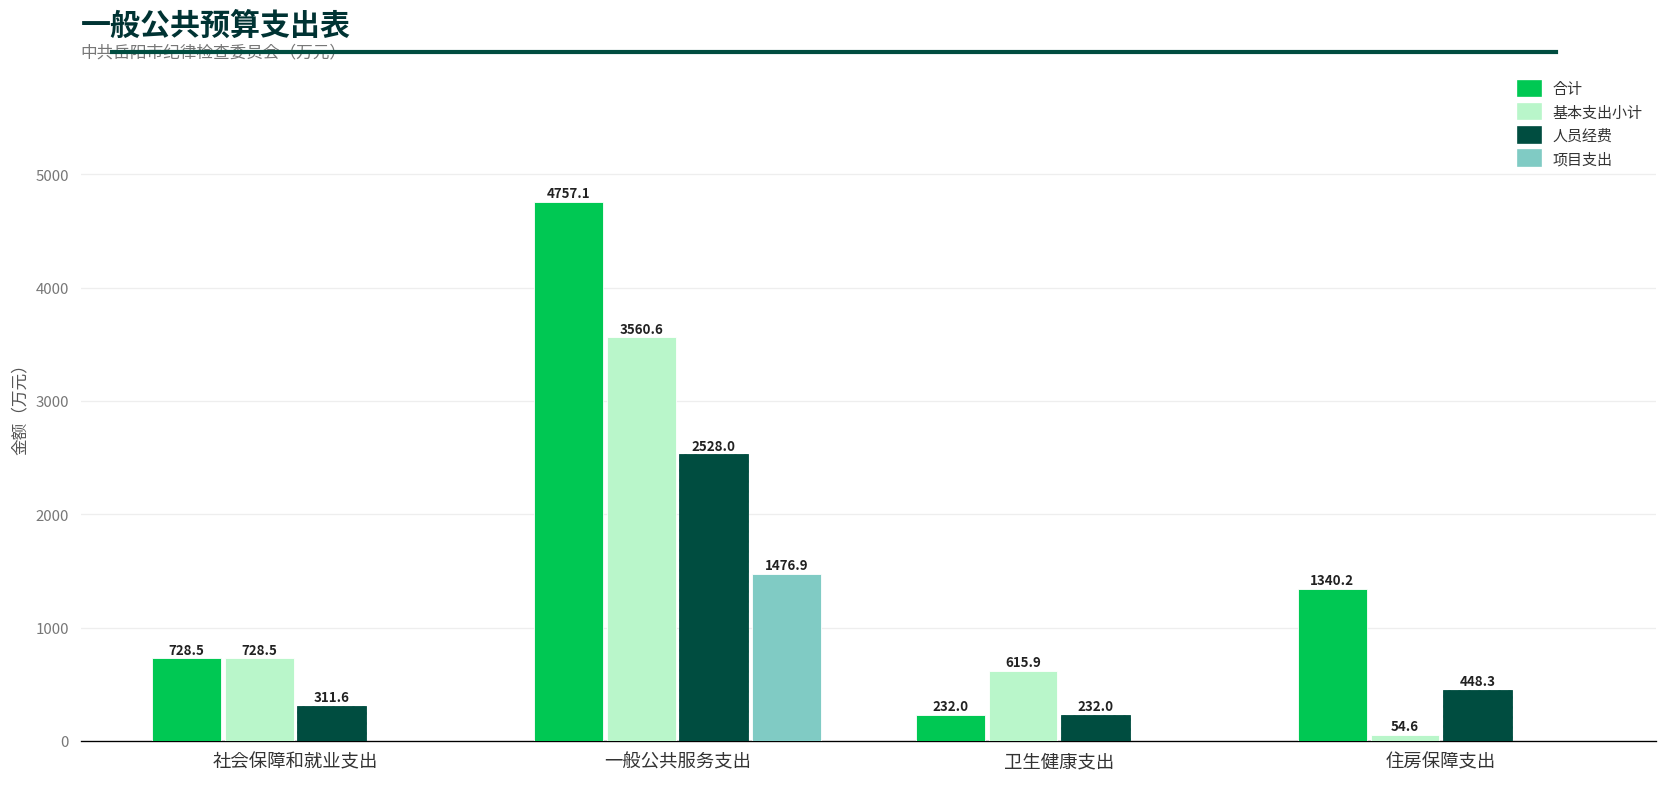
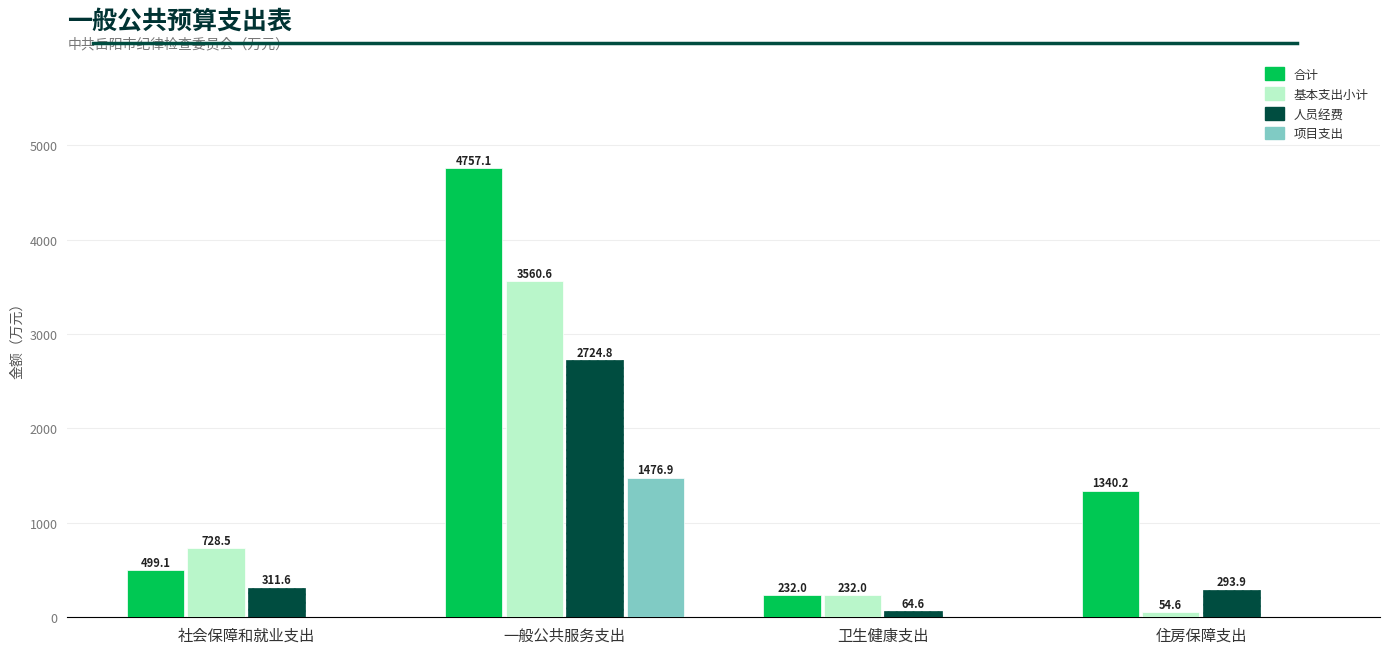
  {
    "合计": {
-     "社会保障和就业支出": 728.5,
+     "社会保障和就业支出": 499.1,
      "一般公共服务支出": 4757.1,
      "卫生健康支出": 232.0,
      "住房保障支出": 1340.2
    },
    "基本支出小计": {
      "社会保障和就业支出": 728.5,
      "一般公共服务支出": 3560.6,
-     "卫生健康支出": 615.9,
+     "卫生健康支出": 232.0,
      "住房保障支出": 54.6
    },
    "人员经费": {
      "社会保障和就业支出": 311.6,
-     "一般公共服务支出": 2528.0,
-     "卫生健康支出": 232.0,
-     "住房保障支出": 448.3
+     "一般公共服务支出": 2724.8,
+     "卫生健康支出": 64.6,
+     "住房保障支出": 293.9
    },
    "项目支出": {
      "一般公共服务支出": 1476.9
    }
  }
